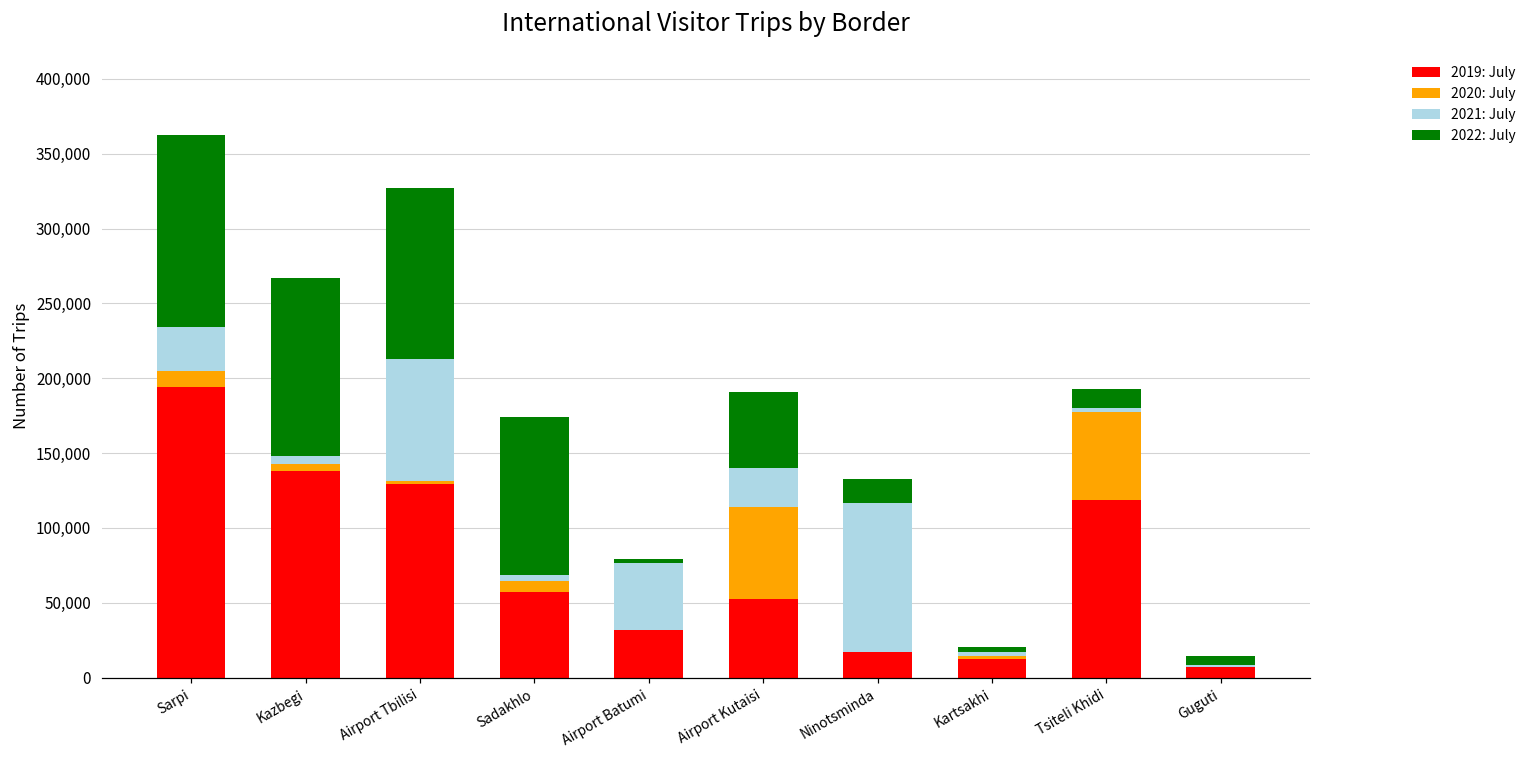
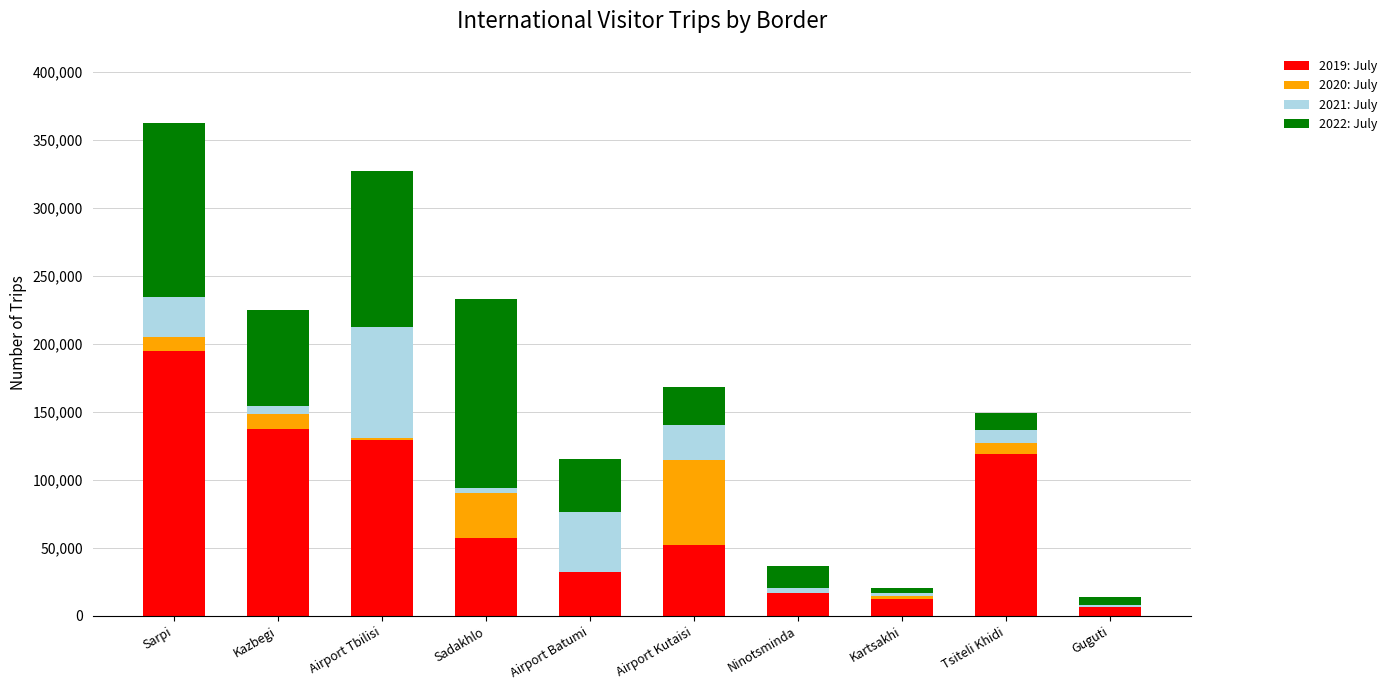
  {
    "2019: July": {
      "Sarpi": "194,000",
      "Kazbegi": "138,000",
      "Airport Tbilisi": "129,000",
      "Sadakhlo": "57,000",
      "Airport Batumi": "32,000",
      "Airport Kutaisi": "52,000",
      "Ninotsminda": "17,000",
      "Kartsakhi": "12,000",
      "Tsiteli Khidi": "119,000",
      "Guguti": "7,000"
    },
    "2020: July": {
      "Sarpi": "10,000",
-     "Kazbegi": "5,000",
-     "Sadakhlo": "7,000",
+     "Kazbegi": "11,000",
+     "Sadakhlo": "33,000",
      "Airport Kutaisi": "62,000",
      "Kartsakhi": "2,000",
-     "Tsiteli Khidi": "59,000",
+     "Tsiteli Khidi": "8,000",
      "Guguti": "0"
    },
    "2021: July": {
      "Sarpi": "30,000",
      "Kazbegi": "5,000",
      "Airport Tbilisi": "81,000",
      "Sadakhlo": "4,000",
      "Airport Batumi": "44,000",
      "Airport Kutaisi": "26,000",
-     "Ninotsminda": "99,000",
+     "Ninotsminda": "3,000",
      "Kartsakhi": "2,000",
-     "Tsiteli Khidi": "3,000"
+     "Tsiteli Khidi": "10,000"
    },
    "2022: July": {
      "Sarpi": "128,000",
-     "Kazbegi": "119,000",
+     "Kazbegi": "71,000",
      "Airport Tbilisi": "114,000",
-     "Sadakhlo": "106,000",
-     "Airport Batumi": "3,000",
-     "Airport Kutaisi": "51,000",
+     "Sadakhlo": "139,000",
+     "Airport Batumi": "39,000",
+     "Airport Kutaisi": "28,000",
      "Ninotsminda": "16,000",
      "Kartsakhi": "3,000",
      "Tsiteli Khidi": "13,000",
      "Guguti": "6,000"
    }
  }
